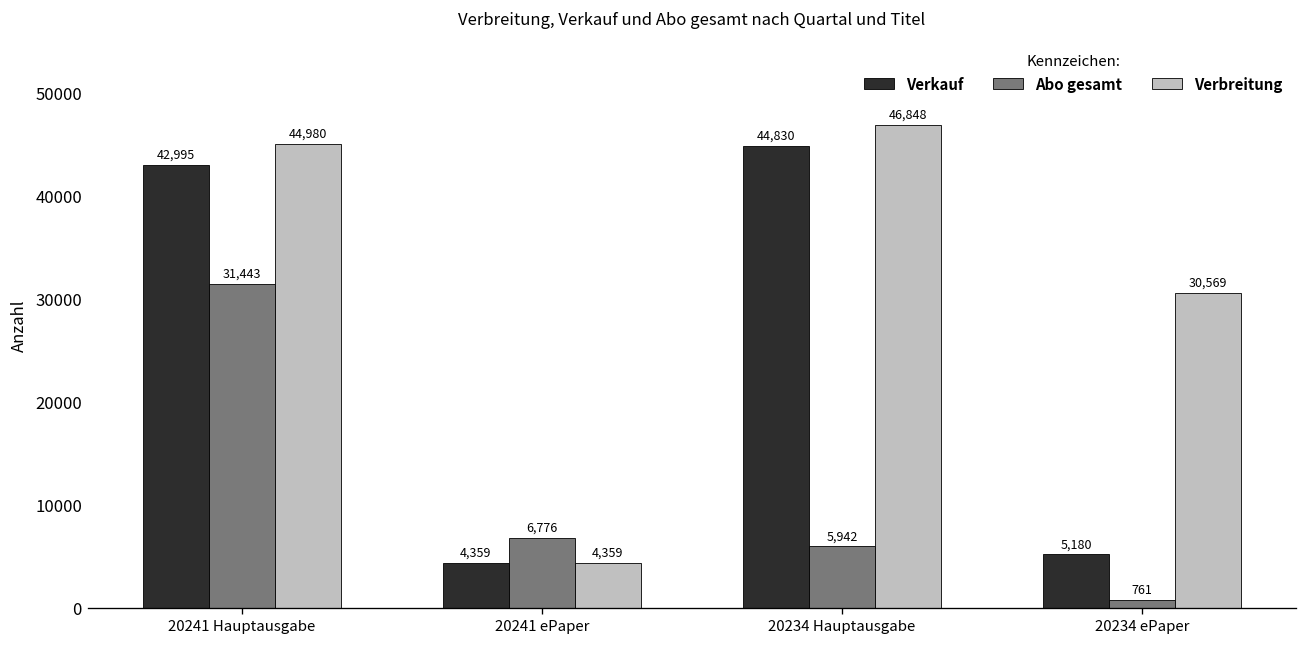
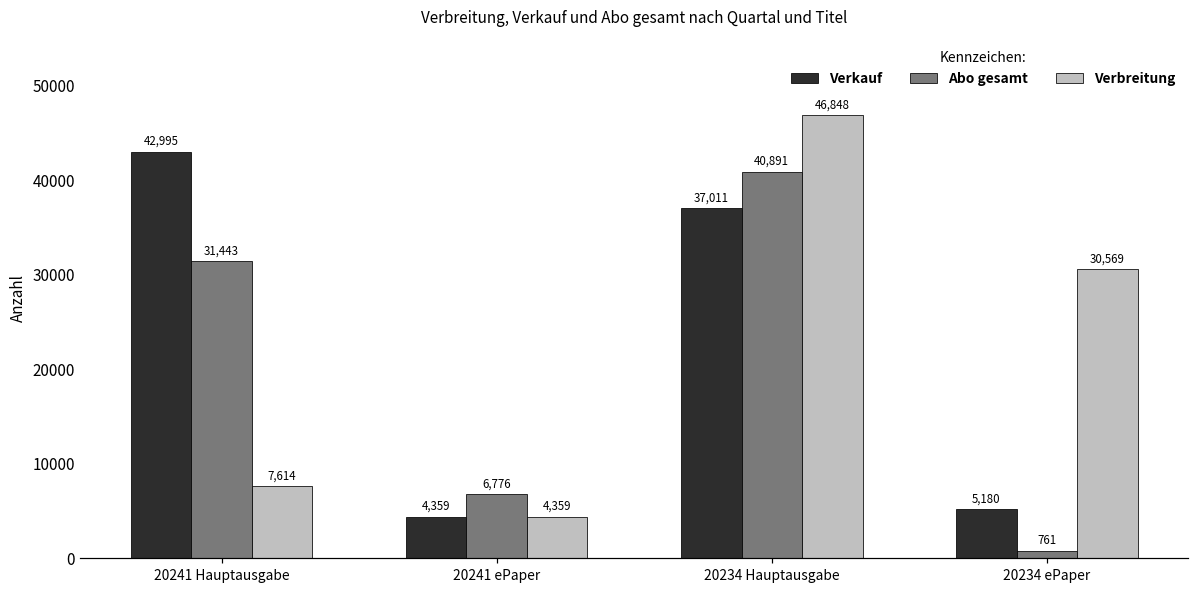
  {
    "Verkauf": {
      "20241 Hauptausgabe": "42,995",
      "20241 ePaper": "4,359",
-     "20234 Hauptausgabe": "44,830",
+     "20234 Hauptausgabe": "37,011",
      "20234 ePaper": "5,180"
    },
    "Abo gesamt": {
      "20241 Hauptausgabe": "31,443",
      "20241 ePaper": "6,776",
-     "20234 Hauptausgabe": "5,942",
+     "20234 Hauptausgabe": "40,891",
      "20234 ePaper": "761"
    },
    "Verbreitung": {
-     "20241 Hauptausgabe": "44,980",
+     "20241 Hauptausgabe": "7,614",
      "20241 ePaper": "4,359",
      "20234 Hauptausgabe": "46,848",
      "20234 ePaper": "30,569"
    }
  }
